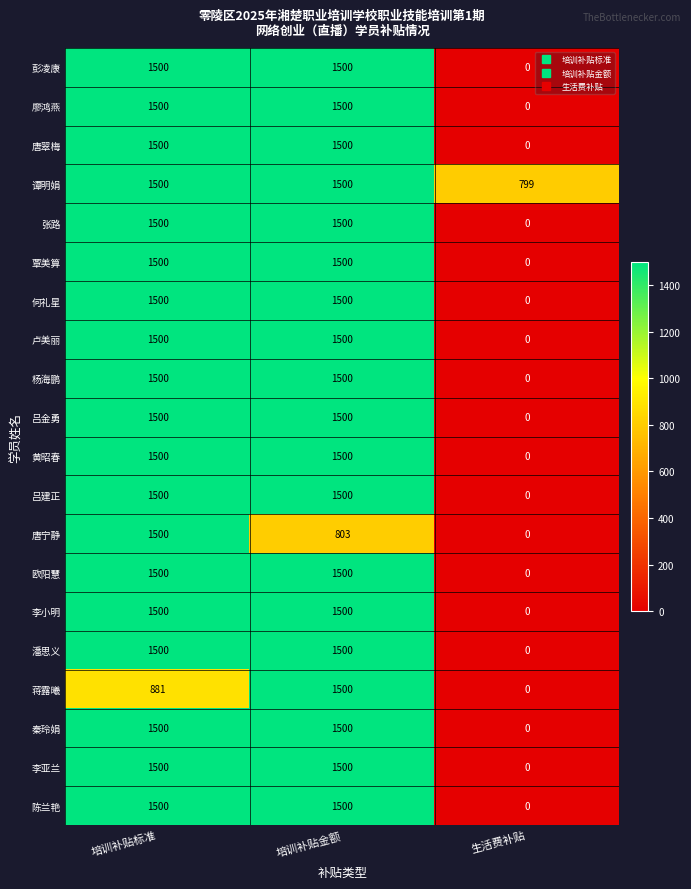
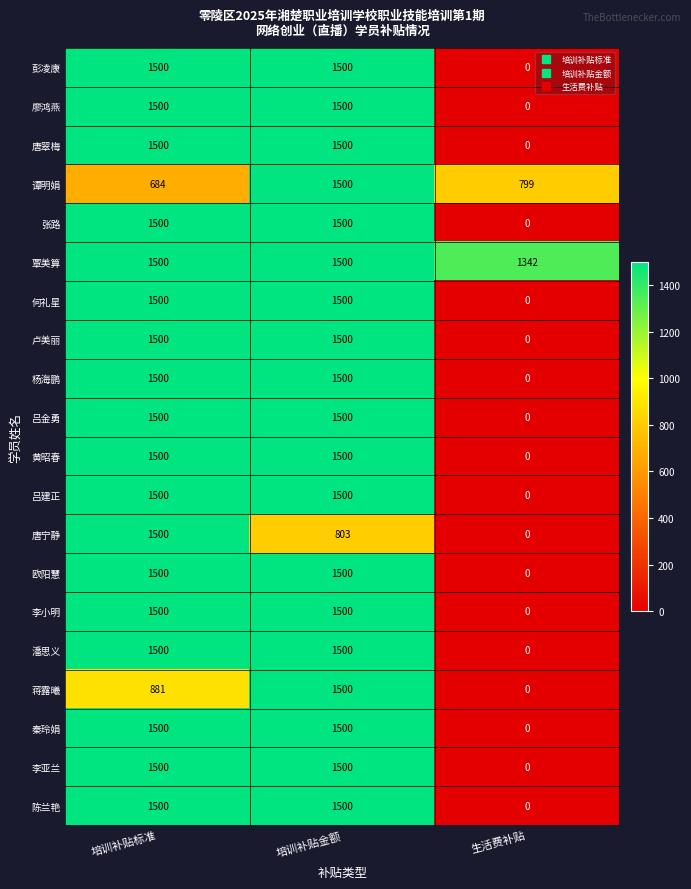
  {
    "彭凌康": {
      "培训补贴标准": 1500,
      "培训补贴金额": 1500,
      "生活费补贴": 0
    },
    "廖鸿燕": {
      "培训补贴标准": 1500,
      "培训补贴金额": 1500,
      "生活费补贴": 0
    },
    "唐翠梅": {
      "培训补贴标准": 1500,
      "培训补贴金额": 1500,
      "生活费补贴": 0
    },
    "谭明娟": {
-     "培训补贴标准": 1500,
+     "培训补贴标准": 684,
      "培训补贴金额": 1500,
      "生活费补贴": 799
    },
    "张路": {
      "培训补贴标准": 1500,
      "培训补贴金额": 1500,
      "生活费补贴": 0
    },
    "覃美算": {
      "培训补贴标准": 1500,
      "培训补贴金额": 1500,
-     "生活费补贴": 0
+     "生活费补贴": 1342
    },
    "何礼星": {
      "培训补贴标准": 1500,
      "培训补贴金额": 1500,
      "生活费补贴": 0
    },
    "卢美丽": {
      "培训补贴标准": 1500,
      "培训补贴金额": 1500,
      "生活费补贴": 0
    },
    "杨海鹏": {
      "培训补贴标准": 1500,
      "培训补贴金额": 1500,
      "生活费补贴": 0
    },
    "吕金勇": {
      "培训补贴标准": 1500,
      "培训补贴金额": 1500,
      "生活费补贴": 0
    },
    "黄昭春": {
      "培训补贴标准": 1500,
      "培训补贴金额": 1500,
      "生活费补贴": 0
    },
    "吕建正": {
      "培训补贴标准": 1500,
      "培训补贴金额": 1500,
      "生活费补贴": 0
    },
    "唐宁静": {
      "培训补贴标准": 1500,
      "培训补贴金额": 803,
      "生活费补贴": 0
    },
    "欧阳慧": {
      "培训补贴标准": 1500,
      "培训补贴金额": 1500,
      "生活费补贴": 0
    },
    "李小明": {
      "培训补贴标准": 1500,
      "培训补贴金额": 1500,
      "生活费补贴": 0
    },
    "潘思义": {
      "培训补贴标准": 1500,
      "培训补贴金额": 1500,
      "生活费补贴": 0
    },
    "蒋露曦": {
      "培训补贴标准": 881,
      "培训补贴金额": 1500,
      "生活费补贴": 0
    },
    "秦玲娟": {
      "培训补贴标准": 1500,
      "培训补贴金额": 1500,
      "生活费补贴": 0
    },
    "李亚兰": {
      "培训补贴标准": 1500,
      "培训补贴金额": 1500,
      "生活费补贴": 0
    },
    "陈兰艳": {
      "培训补贴标准": 1500,
      "培训补贴金额": 1500,
      "生活费补贴": 0
    }
  }
